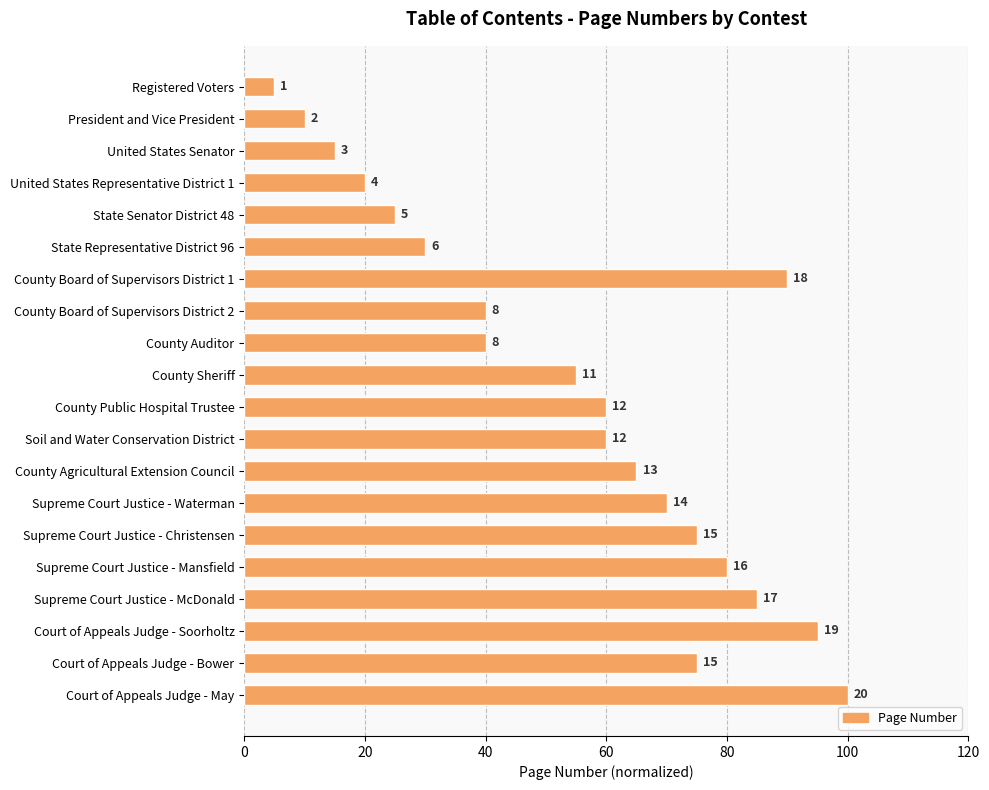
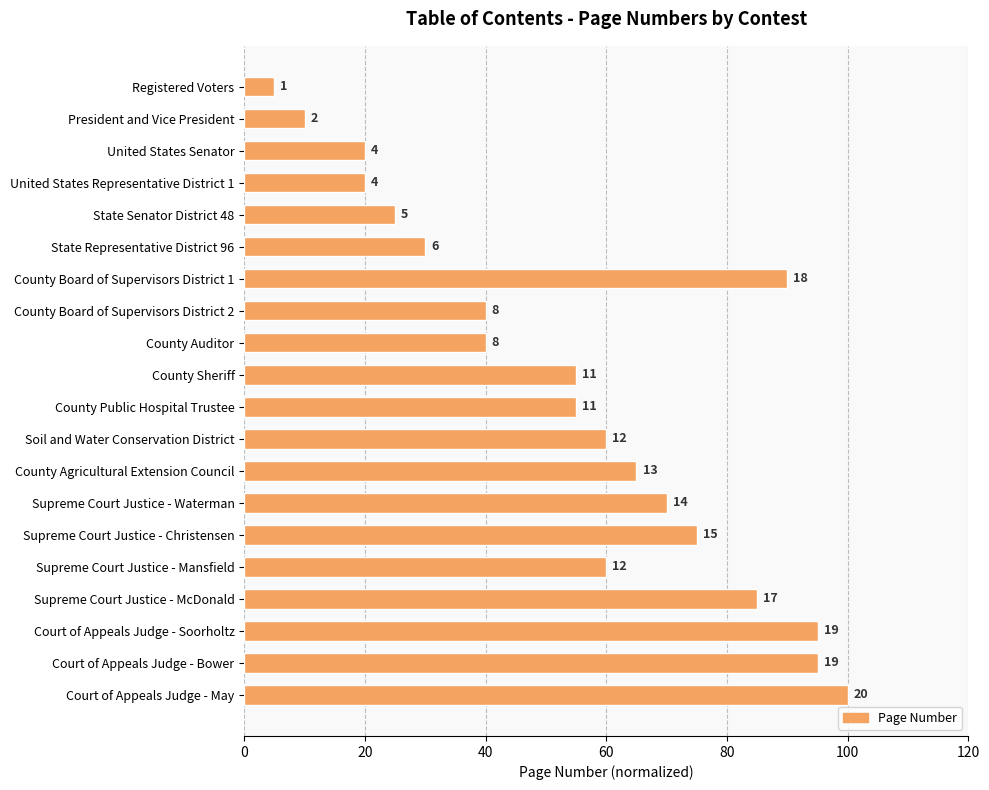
  {
-   "United States Senator": 3,
-   "County Public Hospital Trustee": 12,
-   "Supreme Court Justice - Mansfield": 16,
-   "Court of Appeals Judge - Bower": 15
+   "United States Senator": 4,
+   "County Public Hospital Trustee": 11,
+   "Supreme Court Justice - Mansfield": 12,
+   "Court of Appeals Judge - Bower": 19
  }
